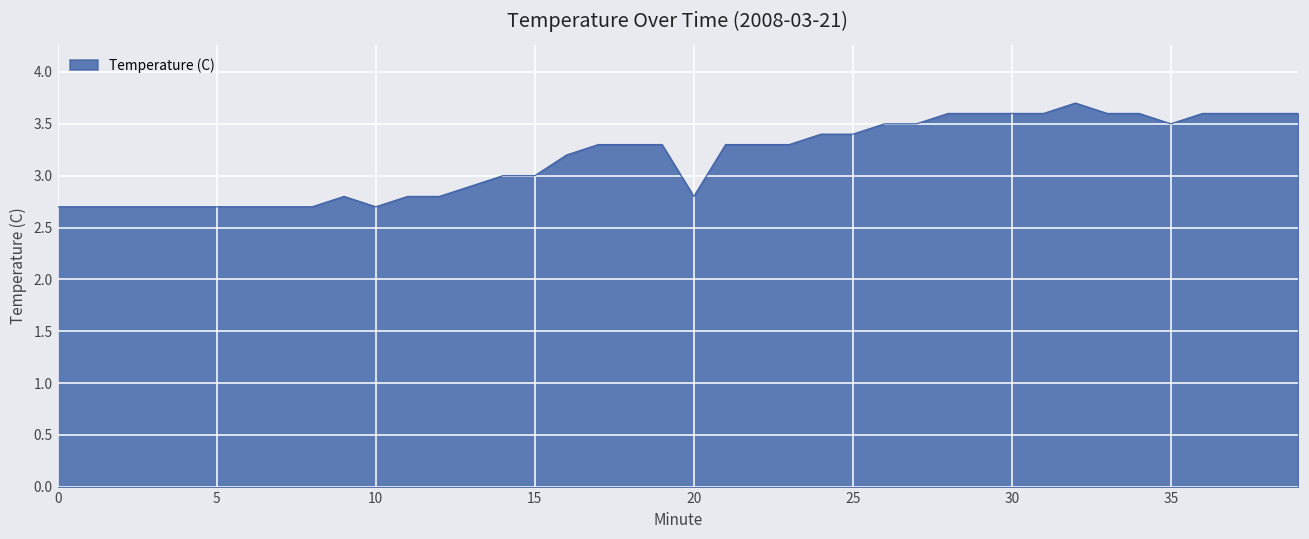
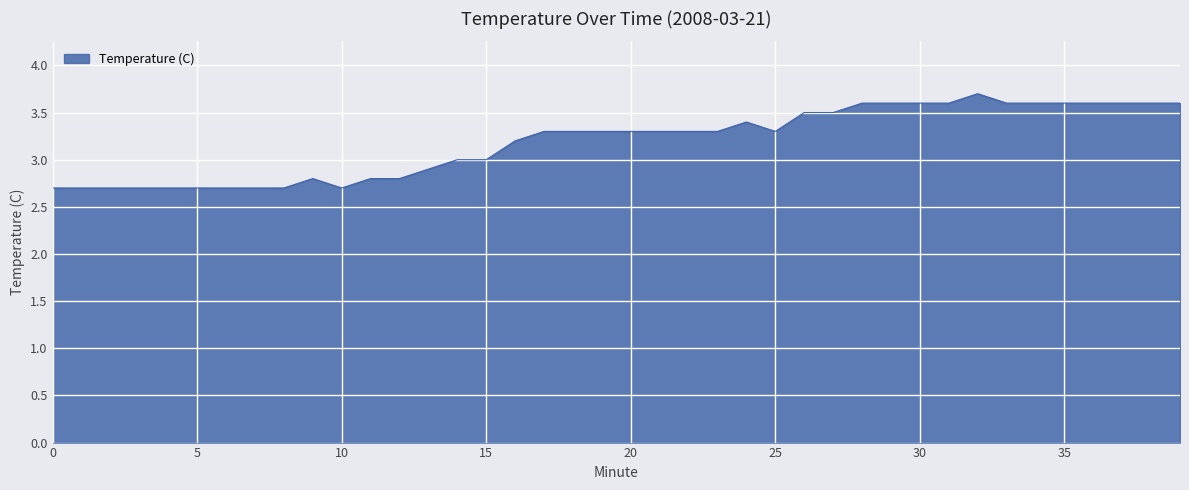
  {
    "0": 2.7,
    "5": 2.7,
    "10": 2.7,
    "15": 3.0,
-   "20": 2.8,
-   "25": 3.4,
+   "20": 3.3,
+   "25": 3.3,
    "30": 3.6,
-   "35": 3.5
+   "35": 3.6
  }
